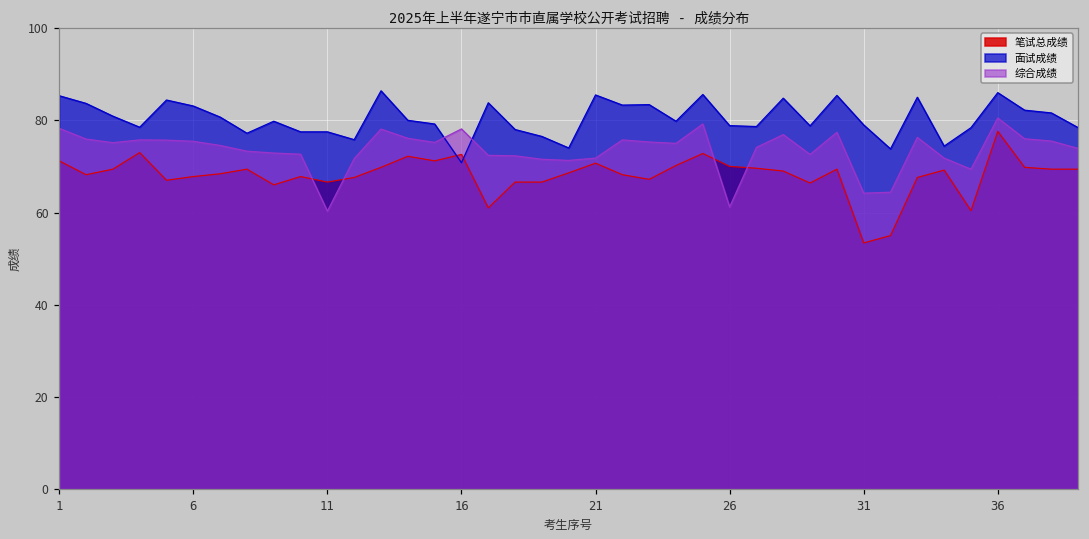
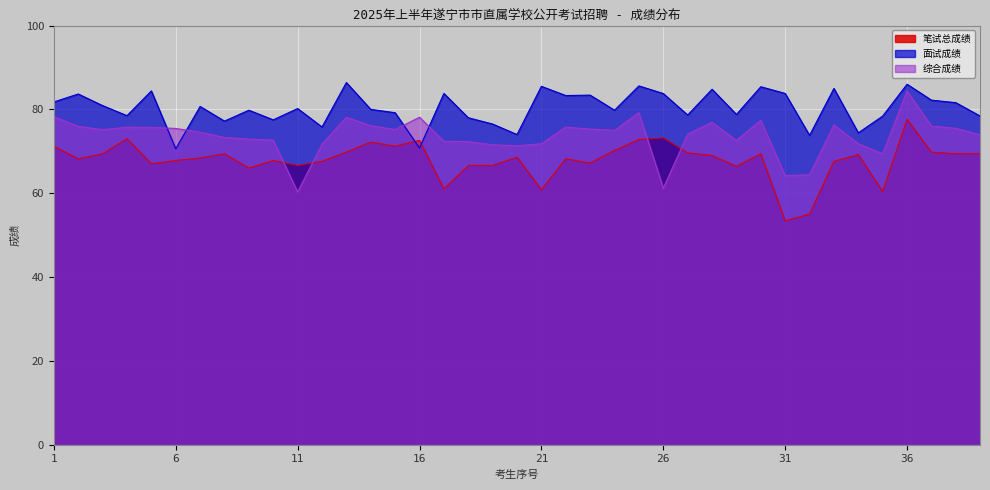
  {
    "笔试总成绩": {
      "1": 71,
      "6": 68,
      "11": 67,
      "16": 73,
-     "21": 71,
-     "26": 70,
+     "21": 61,
+     "26": 73,
      "31": 53,
      "36": 78
    },
    "面试成绩": {
-     "1": 85,
-     "6": 83,
-     "11": 78,
+     "1": 82,
+     "6": 71,
+     "11": 80,
      "16": 71,
      "21": 86,
-     "26": 79,
-     "31": 79,
+     "26": 84,
+     "31": 84,
      "36": 86
    },
    "综合成绩": {
      "1": 78,
      "6": 75,
      "11": 60,
      "16": 78,
      "21": 72,
      "26": 61,
      "31": 64,
-     "36": 81
+     "36": 84
    }
  }
